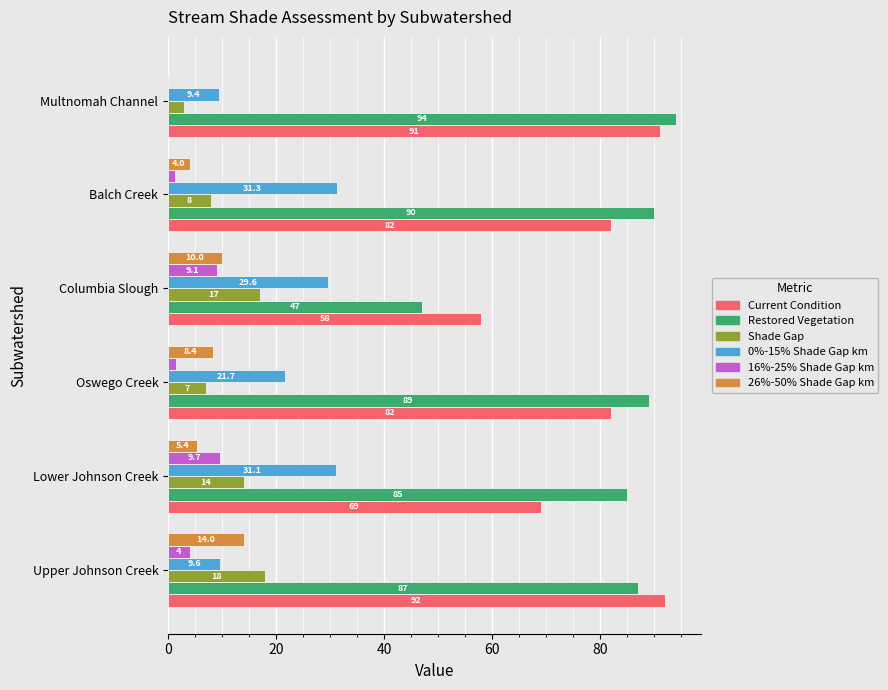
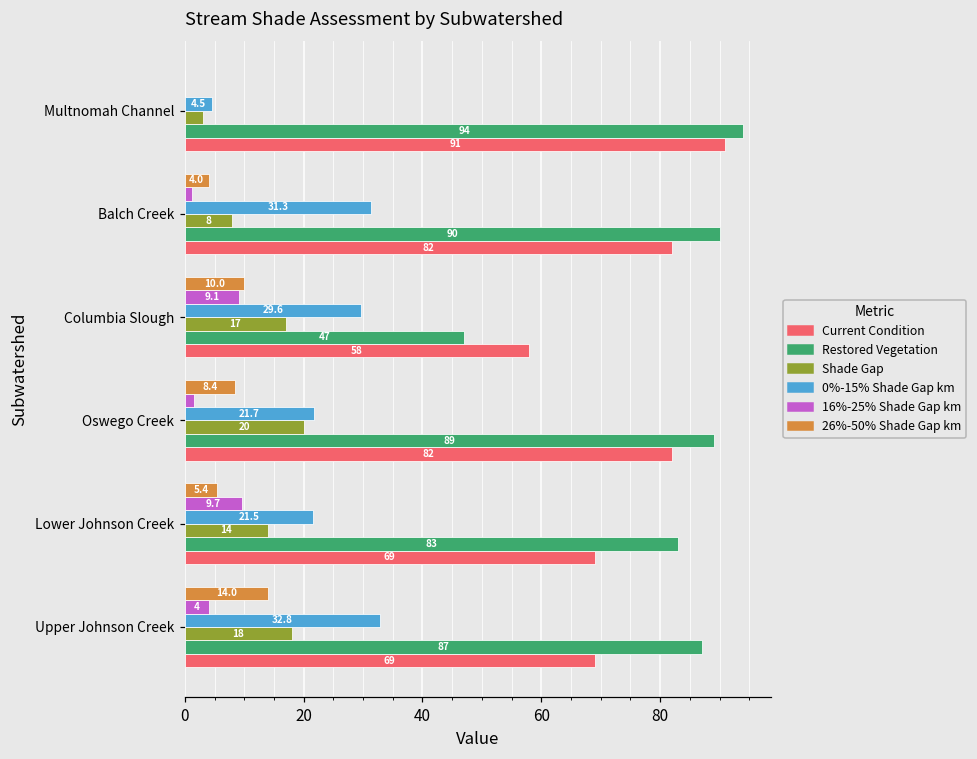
  {
    "Current Condition": {
      "Multnomah Channel": 91,
      "Balch Creek": 82,
      "Columbia Slough": 58,
      "Oswego Creek": 82,
      "Lower Johnson Creek": 69,
-     "Upper Johnson Creek": 92
+     "Upper Johnson Creek": 69
    },
    "Restored Vegetation": {
      "Multnomah Channel": 94,
      "Balch Creek": 90,
      "Columbia Slough": 47,
      "Oswego Creek": 89,
-     "Lower Johnson Creek": 85,
+     "Lower Johnson Creek": 83,
      "Upper Johnson Creek": 87
    },
    "Shade Gap": {
      "Balch Creek": 8,
      "Columbia Slough": 17,
-     "Oswego Creek": 7,
+     "Oswego Creek": 20,
      "Lower Johnson Creek": 14,
      "Upper Johnson Creek": 18
    },
    "0%-15% Shade Gap km": {
-     "Multnomah Channel": 9.4,
+     "Multnomah Channel": 4.5,
      "Balch Creek": 31.3,
      "Columbia Slough": 29.6,
      "Oswego Creek": 21.7,
-     "Lower Johnson Creek": 31.1,
-     "Upper Johnson Creek": 9.6
+     "Lower Johnson Creek": 21.5,
+     "Upper Johnson Creek": 32.8
    },
    "16%-25% Shade Gap km": {
      "Columbia Slough": 9.1,
      "Lower Johnson Creek": 9.7,
      "Upper Johnson Creek": 4
    },
    "26%-50% Shade Gap km": {
      "Balch Creek": 4.0,
      "Columbia Slough": 10.0,
      "Oswego Creek": 8.4,
      "Lower Johnson Creek": 5.4,
      "Upper Johnson Creek": 14.0
    }
  }
